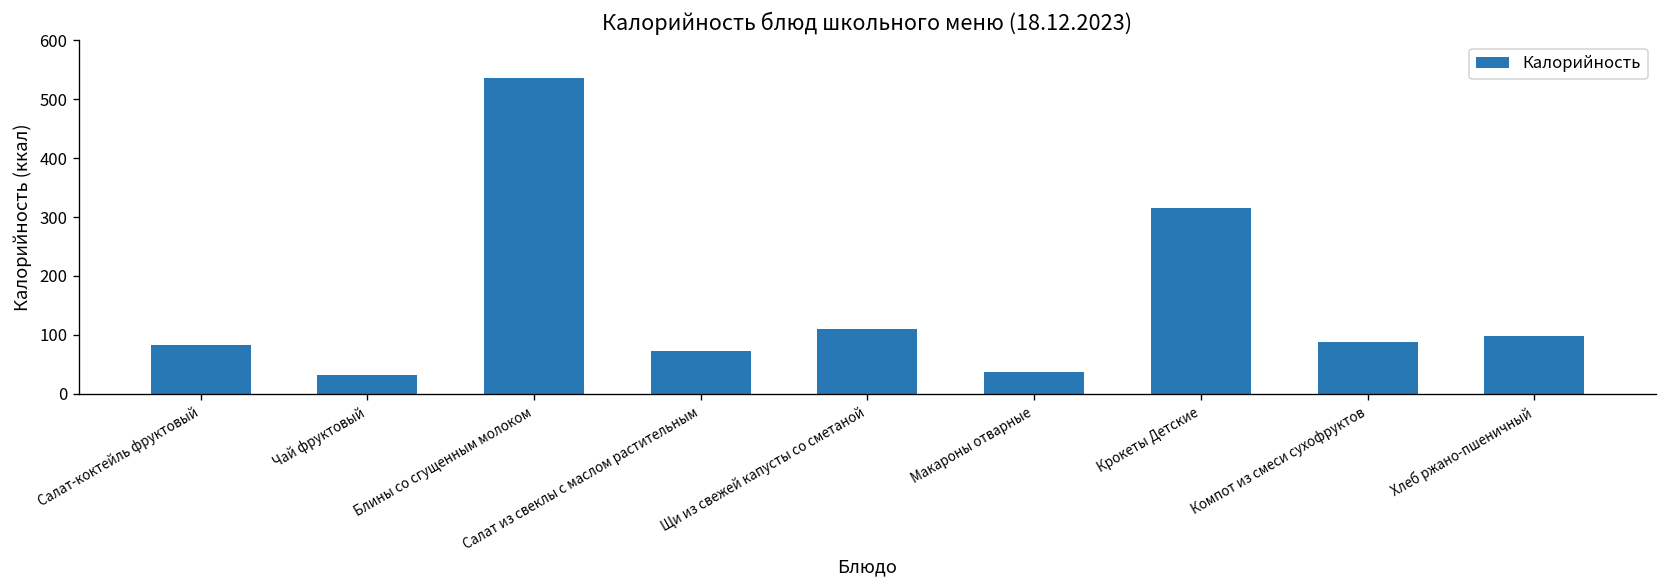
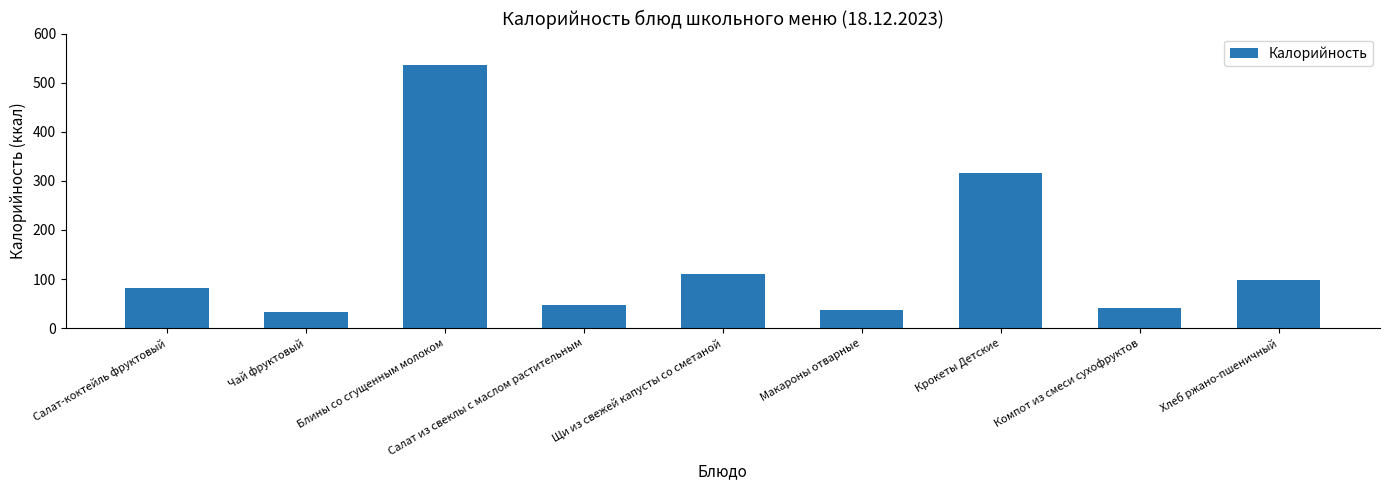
  {
    "Салат-коктейль фруктовый": 80,
    "Чай фруктовый": 30,
    "Блины со сгущенным молоком": 540,
-   "Салат из свеклы с маслом растительным": 70,
+   "Салат из свеклы с маслом растительным": 50,
    "Щи из свежей капусты со сметаной": 110,
    "Макароны отварные": 40,
    "Крокеты Детские": 320,
-   "Компот из смеси сухофруктов": 90,
+   "Компот из смеси сухофруктов": 40,
    "Хлеб ржано-пшеничный": 100
  }
